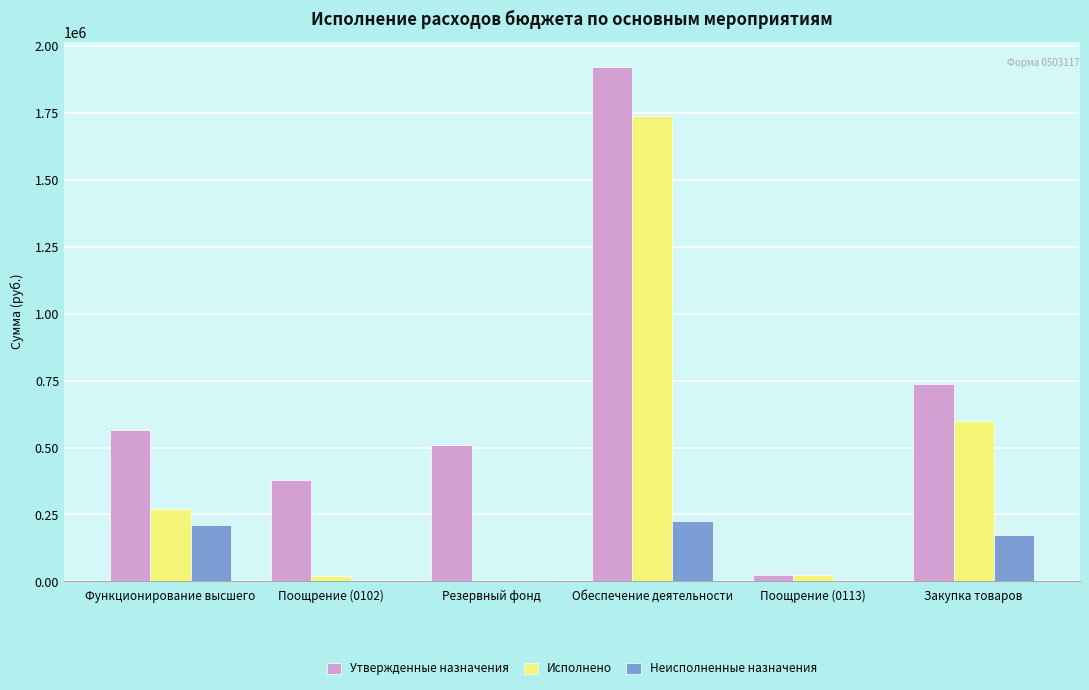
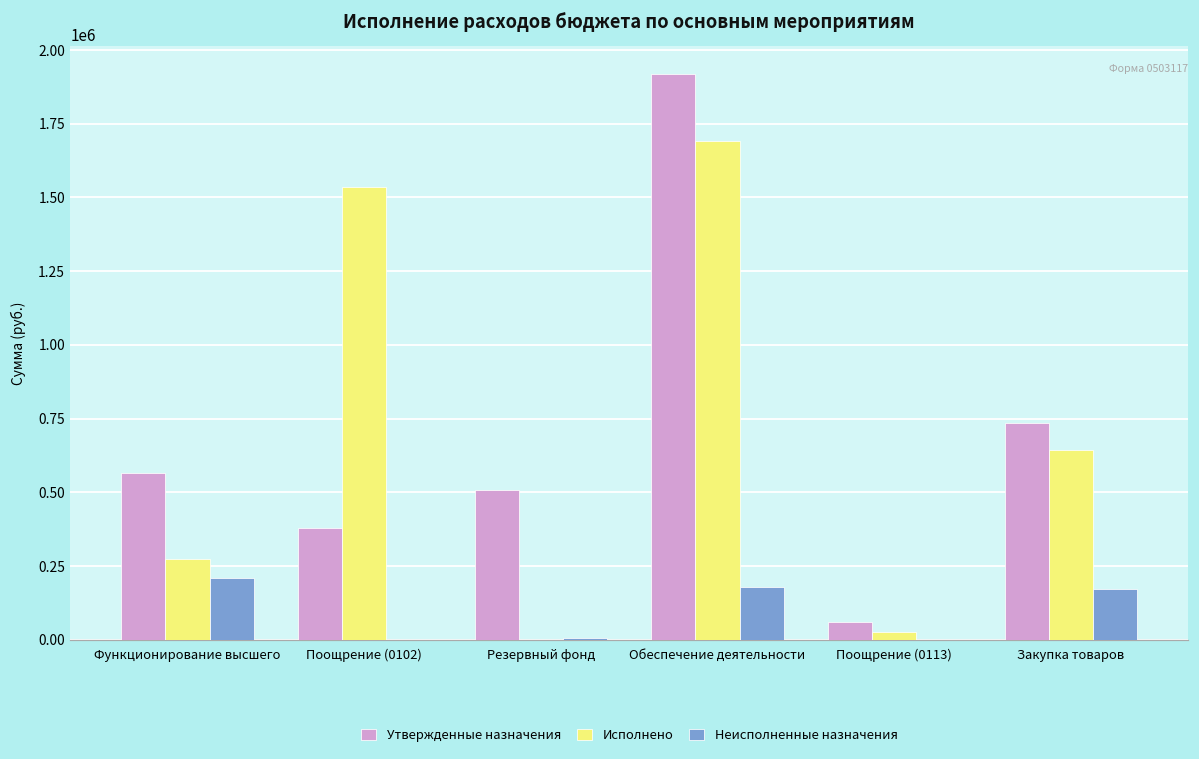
  {
    "Утвержденные назначения": {
      "Функционирование высшего": 570000,
      "Поощрение (0102)": 380000,
      "Резервный фонд": 510000,
      "Обеспечение деятельности": 1920000,
-     "Поощрение (0113)": 30000,
+     "Поощрение (0113)": 60000,
      "Закупка товаров": 740000
    },
    "Исполнено": {
      "Функционирование высшего": 270000,
-     "Поощрение (0102)": 20000,
+     "Поощрение (0102)": 1540000,
      "Резервный фонд": 0,
-     "Обеспечение деятельности": 1740000,
+     "Обеспечение деятельности": 1690000,
      "Поощрение (0113)": 30000,
-     "Закупка товаров": 600000
+     "Закупка товаров": 640000
    },
    "Неисполненные назначения": {
      "Функционирование высшего": 210000,
      "Поощрение (0102)": 0,
-     "Обеспечение деятельности": 230000,
+     "Обеспечение деятельности": 180000,
      "Поощрение (0113)": 0,
      "Закупка товаров": 170000
    }
  }
